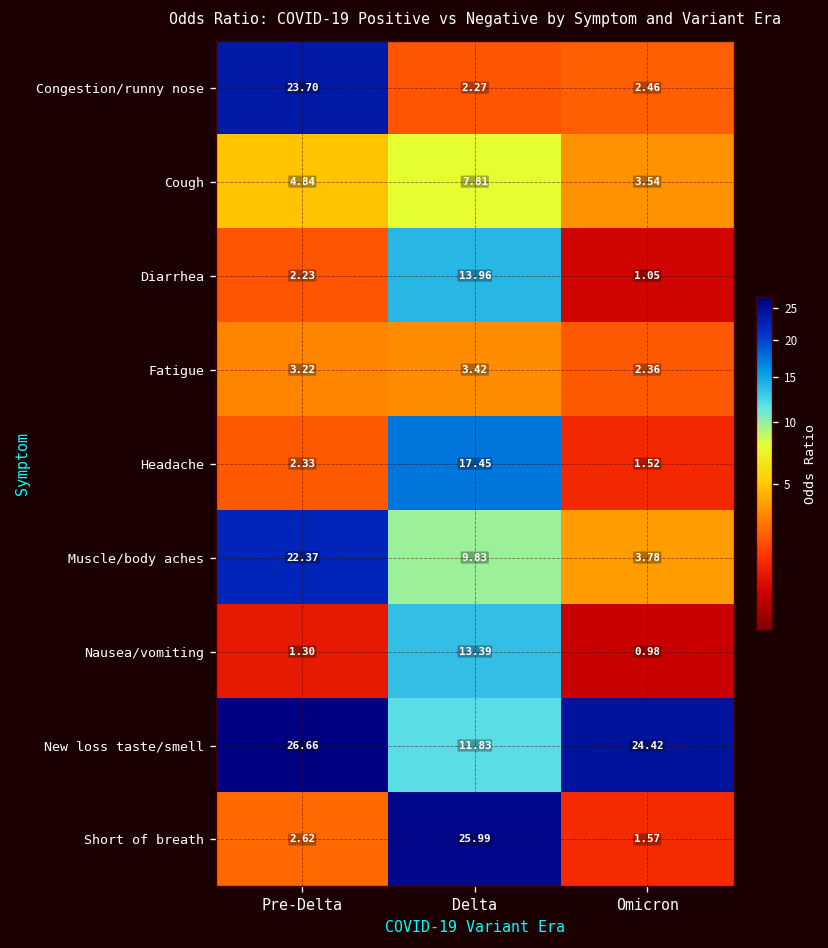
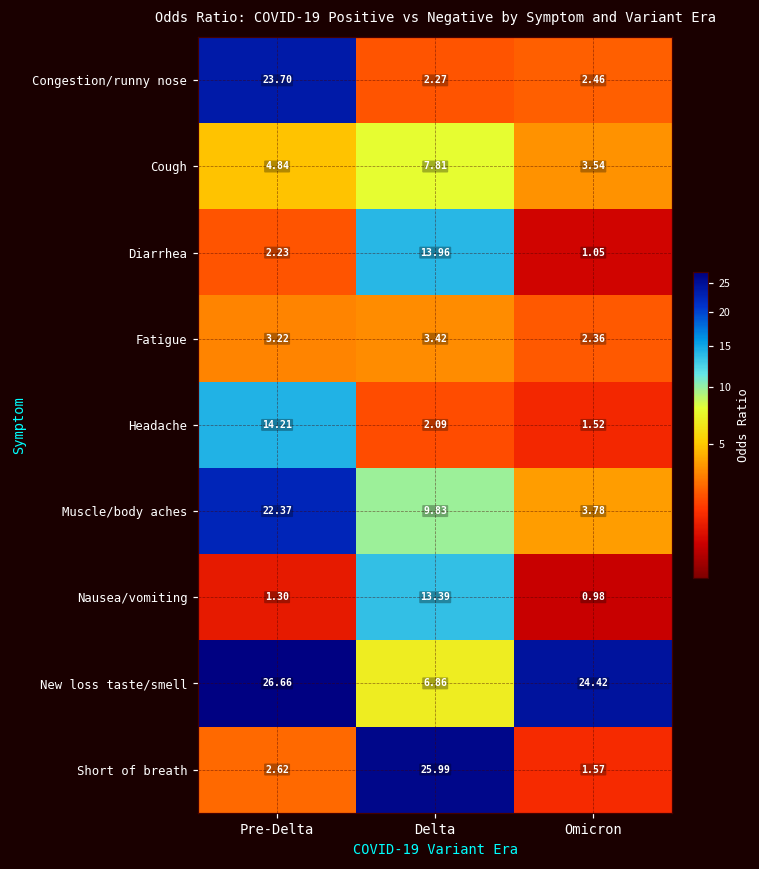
  {
    "Headache": {
-     "Pre-Delta": 2.33,
-     "Delta": 17.45
+     "Pre-Delta": 14.21,
+     "Delta": 2.09
    },
    "New loss taste/smell": {
-     "Delta": 11.83
+     "Delta": 6.86
    }
  }
